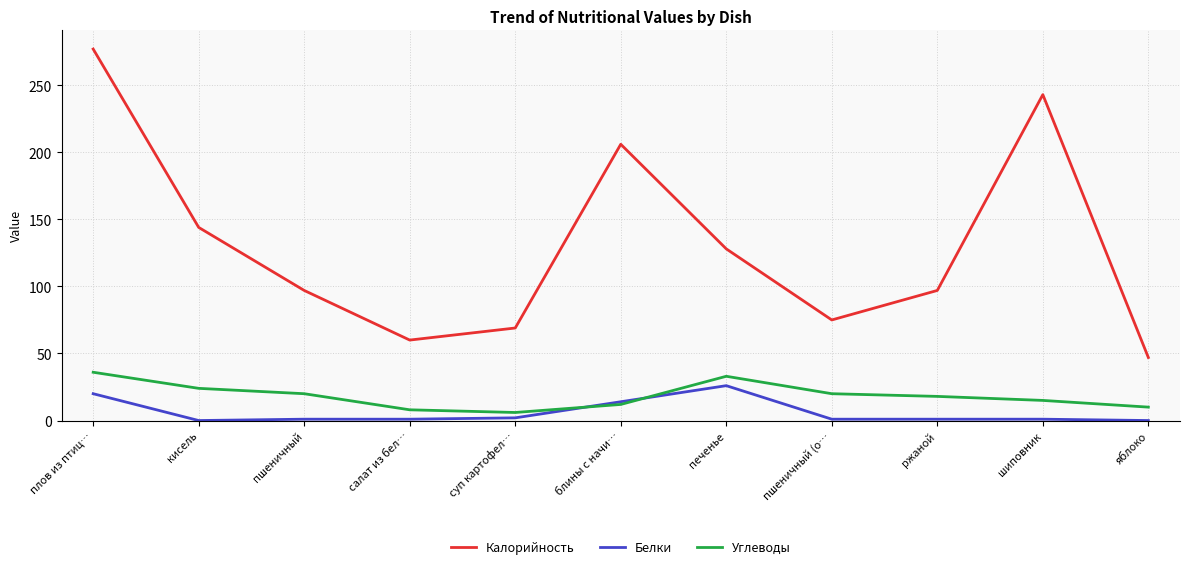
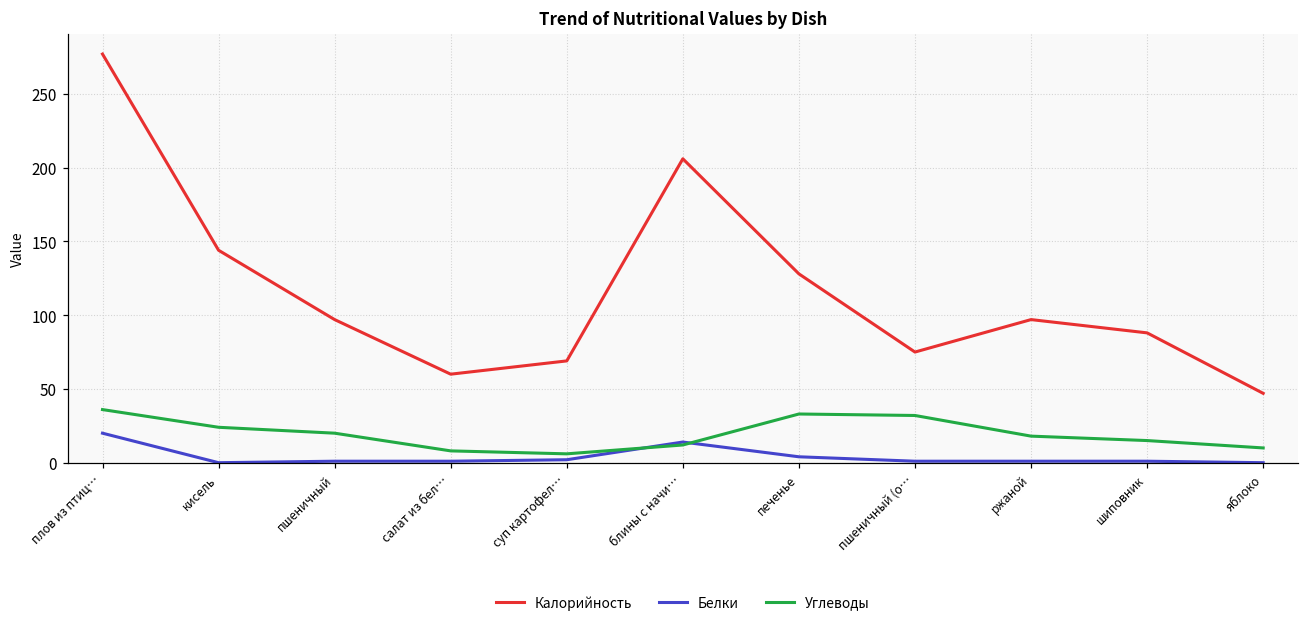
  {
    "Калорийность": {
      "плов из птиц…": 277,
      "кисель": 144,
      "пшеничный": 97,
      "салат из бел…": 60,
      "суп картофел…": 69,
      "блины с начи…": 206,
      "печенье": 128,
      "пшеничный (о…": 75,
      "ржаной": 97,
-     "шиповник": 243,
+     "шиповник": 88,
      "яблоко": 47
    },
    "Белки": {
      "плов из птиц…": 20,
      "кисель": 0,
      "пшеничный": 1,
      "салат из бел…": 1,
      "суп картофел…": 2,
      "блины с начи…": 14,
-     "печенье": 26,
+     "печенье": 4,
      "пшеничный (о…": 1,
      "ржаной": 1,
      "шиповник": 1,
      "яблоко": 0
    },
    "Углеводы": {
      "плов из птиц…": 36,
      "кисель": 24,
      "пшеничный": 20,
      "салат из бел…": 8,
      "суп картофел…": 6,
      "блины с начи…": 12,
      "печенье": 33,
-     "пшеничный (о…": 20,
+     "пшеничный (о…": 32,
      "ржаной": 18,
      "шиповник": 15,
      "яблоко": 10
    }
  }
